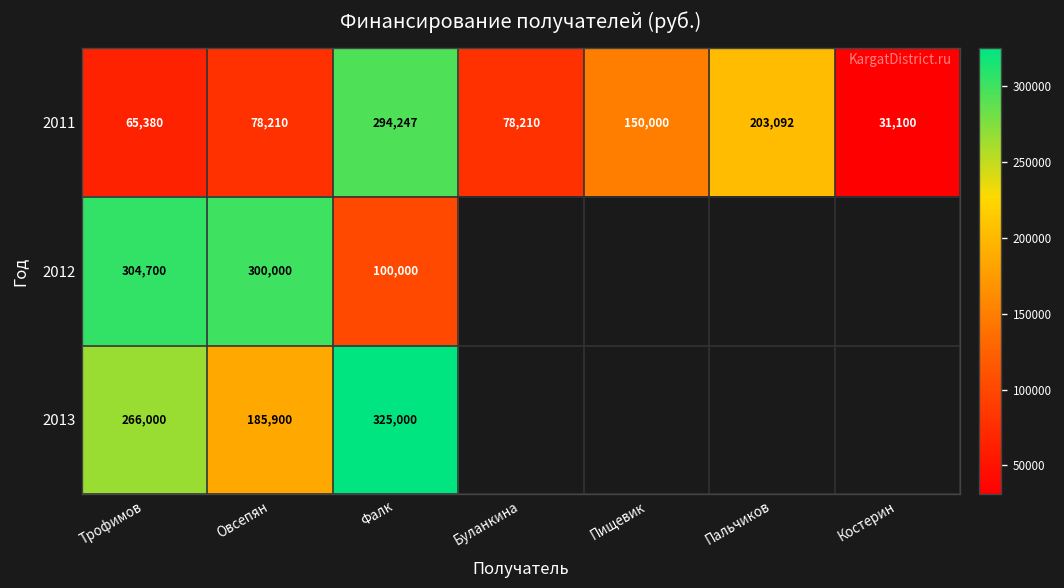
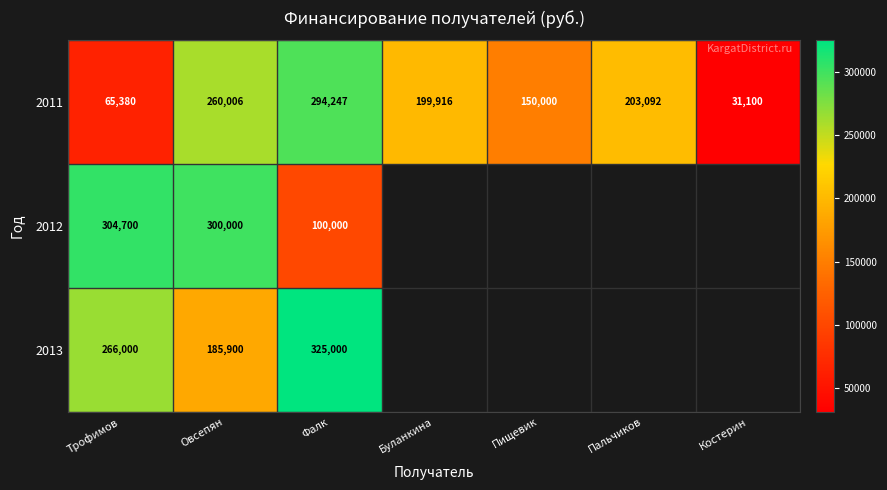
  {
    "2011": {
      "Трофимов": "65,380",
-     "Овсепян": "78,210",
+     "Овсепян": "260,006",
      "Фалк": "294,247",
-     "Буланкина": "78,210",
+     "Буланкина": "199,916",
      "Пищевик": "150,000",
      "Пальчиков": "203,092"
    },
    "2012": {
      "Трофимов": "304,700",
      "Овсепян": "300,000",
      "Фалк": "100,000"
    },
    "2013": {
      "Трофимов": "266,000",
      "Овсепян": "185,900",
      "Фалк": "325,000"
    }
  }
